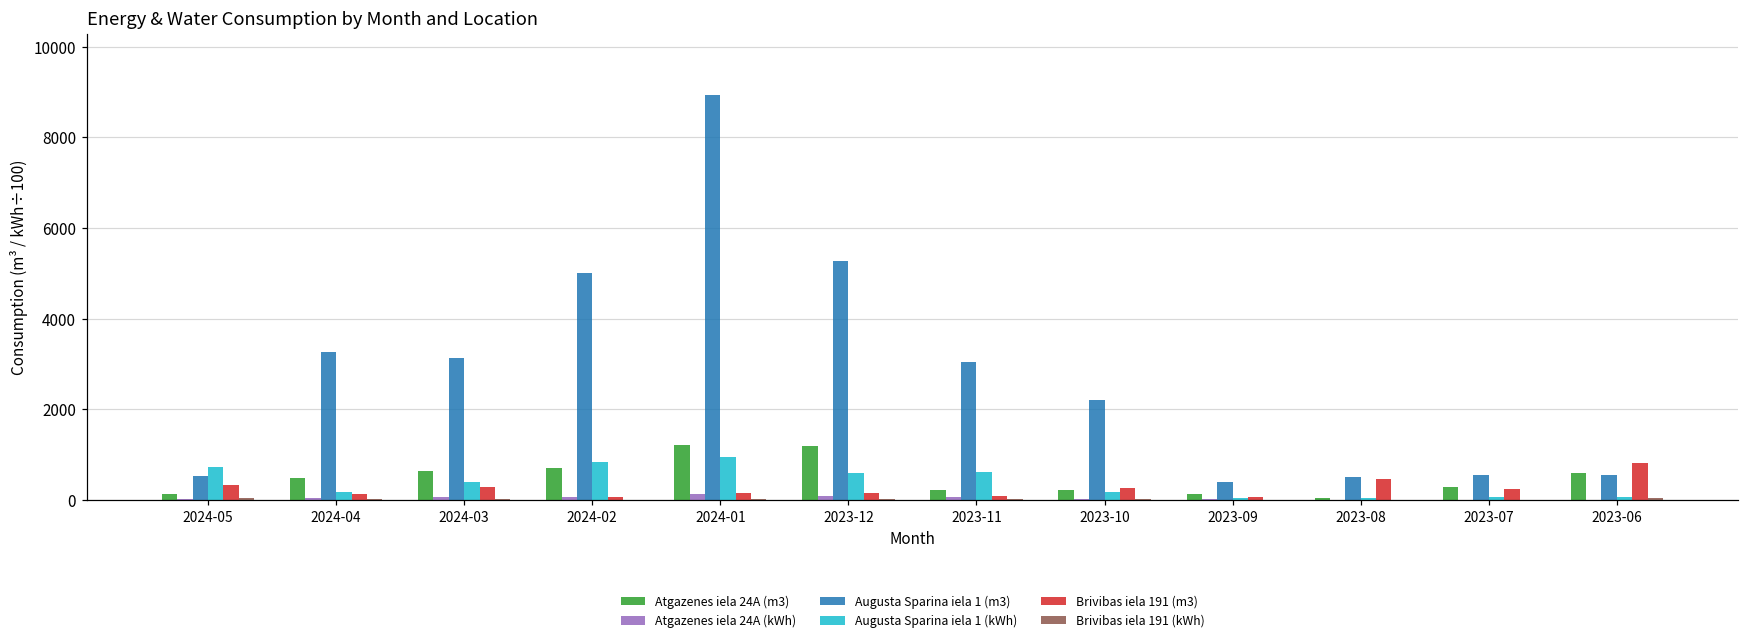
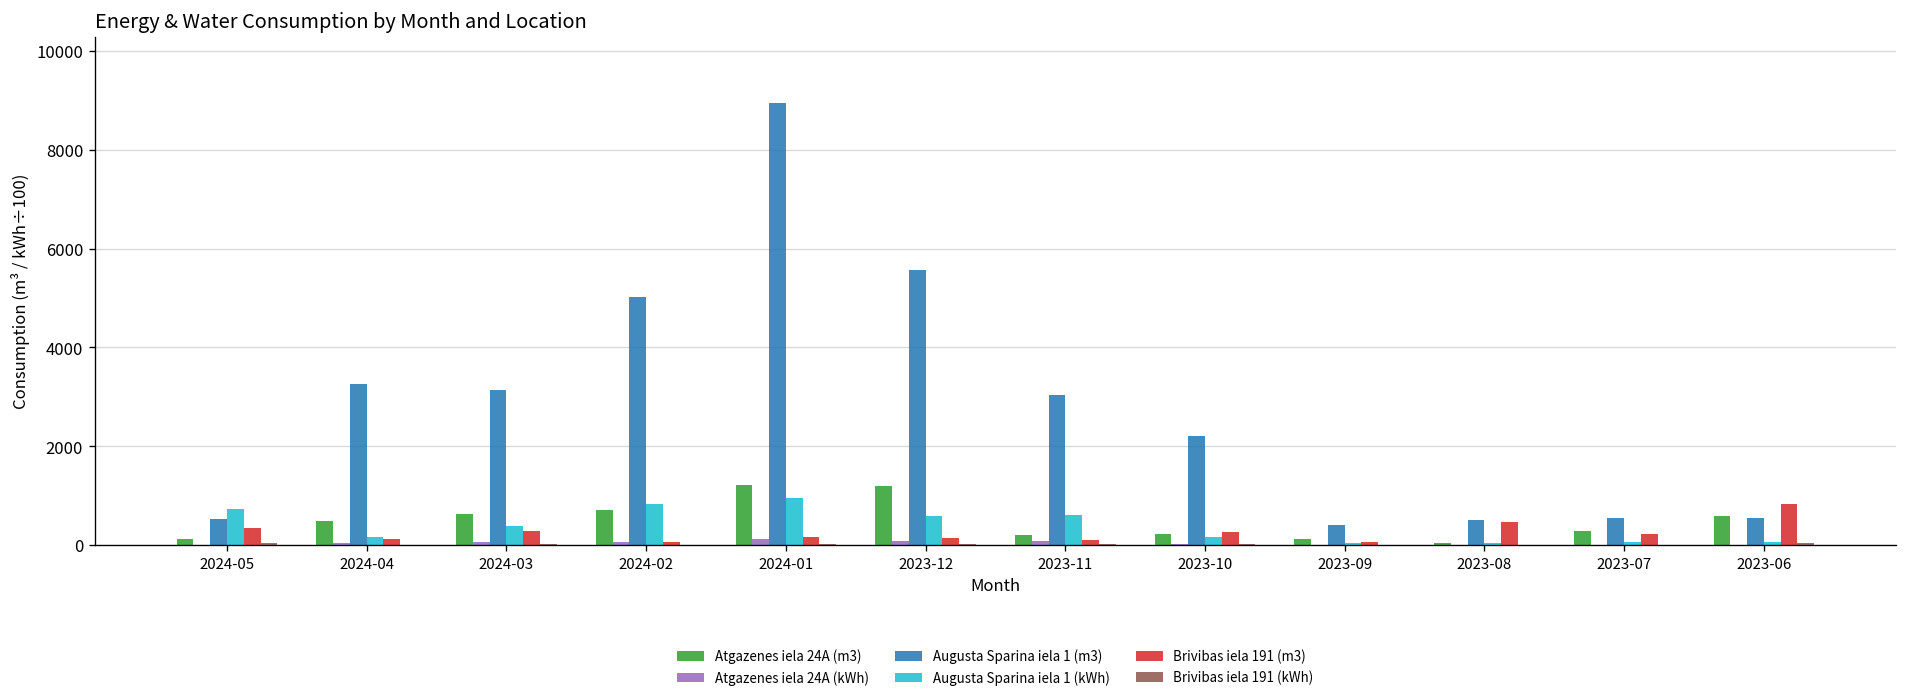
  {
    "Atgazenes iela 24A (m3)": {
      "2024-05": 100,
      "2024-04": 500,
      "2024-03": 600,
      "2024-02": 700,
      "2024-01": 1200,
      "2023-12": 1200,
      "2023-11": 200,
      "2023-10": 200,
      "2023-09": 100,
      "2023-07": 300,
      "2023-06": 600
    },
    "Atgazenes iela 24A (kWh)": {
      "2024-03": 100,
      "2024-02": 100,
      "2024-01": 100,
      "2023-12": 100,
      "2023-11": 100
    },
    "Augusta Sparina iela 1 (m3)": {
      "2024-05": 500,
      "2024-04": 3300,
      "2024-03": 3100,
      "2024-02": 5000,
      "2024-01": 8900,
-     "2023-12": 5300,
+     "2023-12": 5600,
      "2023-11": 3000,
      "2023-10": 2200,
      "2023-09": 400,
      "2023-08": 500,
      "2023-07": 600,
      "2023-06": 600
    },
    "Augusta Sparina iela 1 (kWh)": {
      "2024-05": 700,
      "2024-04": 200,
      "2024-03": 400,
      "2024-02": 800,
      "2024-01": 1000,
      "2023-12": 600,
      "2023-11": 600,
      "2023-10": 200
    },
    "Brivibas iela 191 (m3)": {
      "2024-05": 300,
      "2024-04": 100,
      "2024-03": 300,
      "2024-02": 100,
      "2024-01": 200,
      "2023-12": 200,
      "2023-11": 100,
      "2023-10": 300,
      "2023-09": 100,
      "2023-08": 500,
      "2023-07": 200,
      "2023-06": 800
    }
  }
